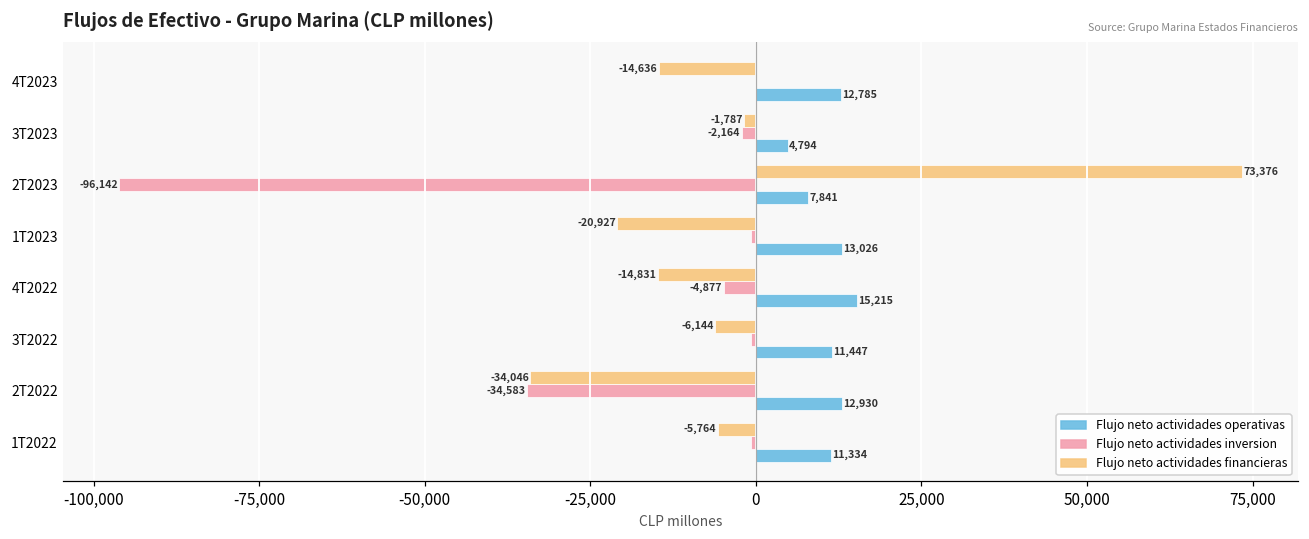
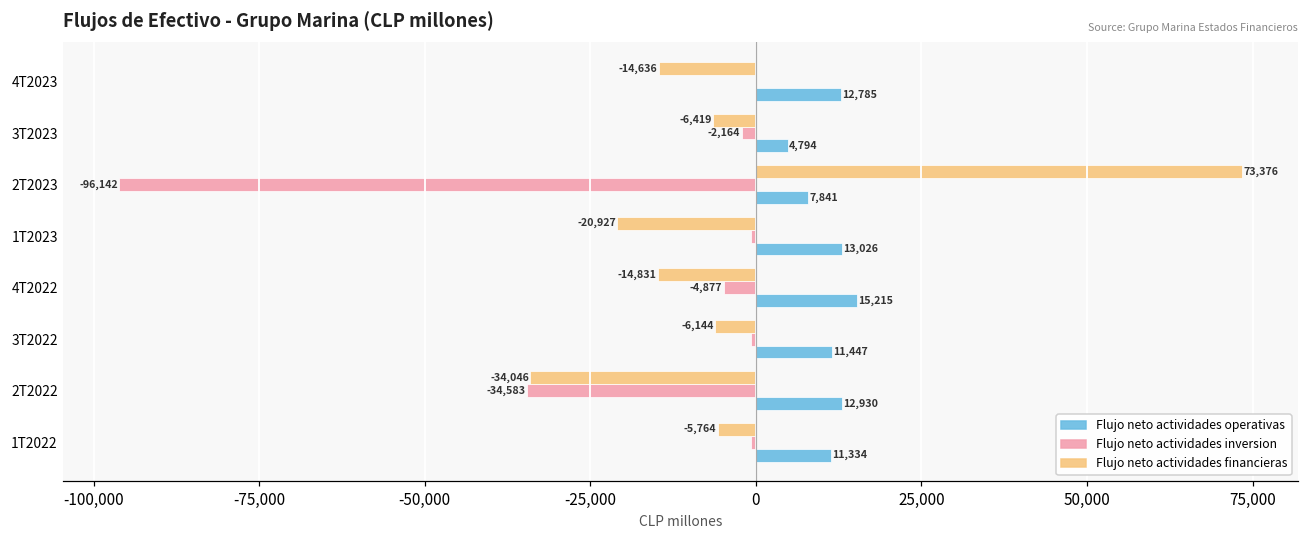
  {
    "Flujo neto actividades operativas": {
      "4T2023": "12,785",
      "3T2023": "4,794",
      "2T2023": "7,841",
      "1T2023": "13,026",
      "4T2022": "15,215",
      "3T2022": "11,447",
      "2T2022": "12,930",
      "1T2022": "11,334"
    },
    "Flujo neto actividades inversion": {
      "3T2023": "-2,164",
      "2T2023": "-96,142",
      "4T2022": "-4,877",
      "2T2022": "-34,583"
    },
    "Flujo neto actividades financieras": {
      "4T2023": "-14,636",
-     "3T2023": "-1,787",
+     "3T2023": "-6,419",
      "2T2023": "73,376",
      "1T2023": "-20,927",
      "4T2022": "-14,831",
      "3T2022": "-6,144",
      "2T2022": "-34,046",
      "1T2022": "-5,764"
    }
  }
